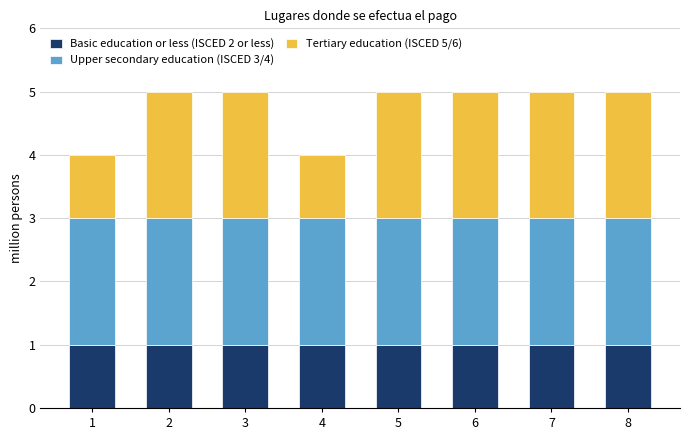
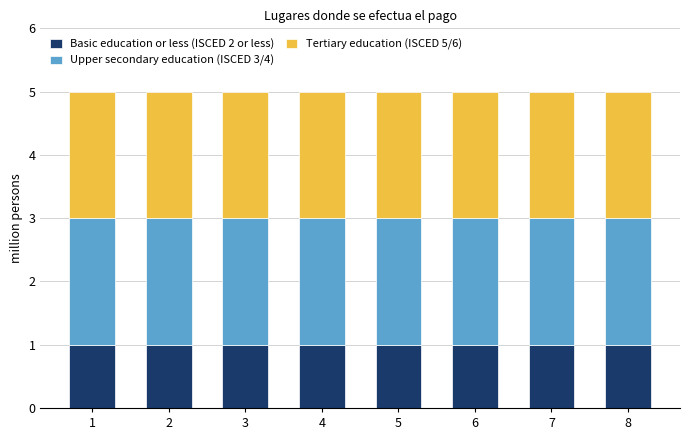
  {
    "Basic education or less (ISCED 2 or less)": {
      "1": 1,
      "2": 1,
      "3": 1,
      "4": 1,
      "5": 1,
      "6": 1,
      "7": 1,
      "8": 1
    },
    "Upper secondary education (ISCED 3/4)": {
      "1": 2,
      "2": 2,
      "3": 2,
      "4": 2,
      "5": 2,
      "6": 2,
      "7": 2,
      "8": 2
    },
    "Tertiary education (ISCED 5/6)": {
-     "1": 1,
+     "1": 2,
      "2": 2,
      "3": 2,
-     "4": 1,
+     "4": 2,
      "5": 2,
      "6": 2,
      "7": 2,
      "8": 2
    }
  }
